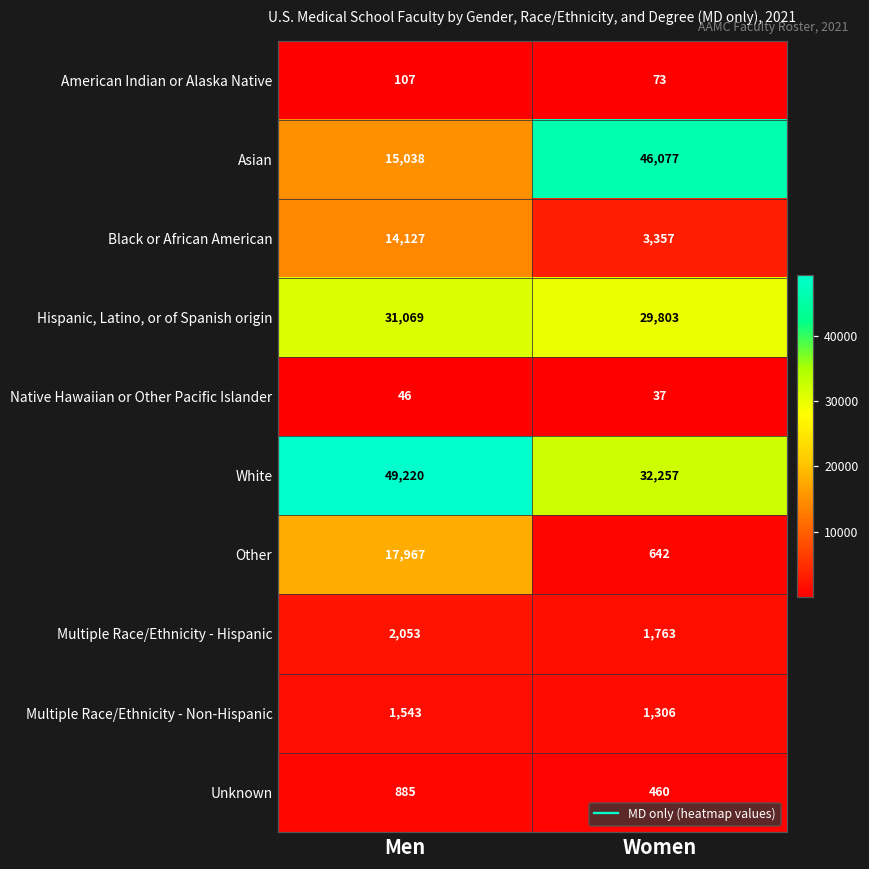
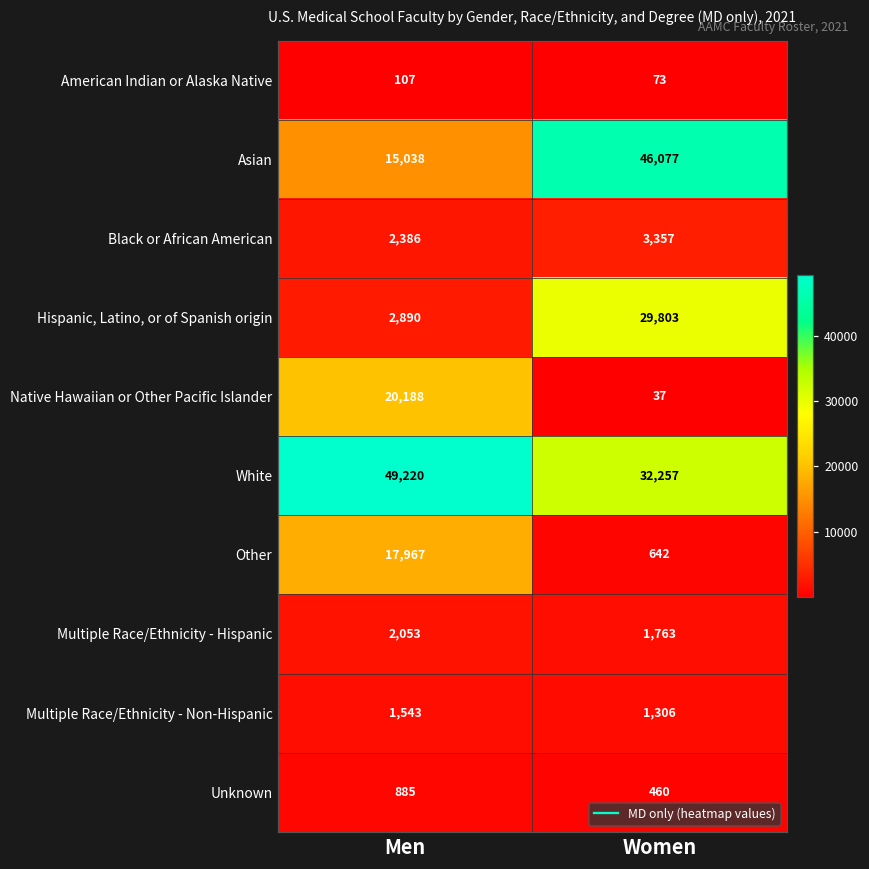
  {
    "American Indian or Alaska Native": {
      "Men": "107",
      "Women": "73"
    },
    "Asian": {
      "Men": "15,038",
      "Women": "46,077"
    },
    "Black or African American": {
-     "Men": "14,127",
+     "Men": "2,386",
      "Women": "3,357"
    },
    "Hispanic, Latino, or of Spanish origin": {
-     "Men": "31,069",
+     "Men": "2,890",
      "Women": "29,803"
    },
    "Native Hawaiian or Other Pacific Islander": {
-     "Men": "46",
+     "Men": "20,188",
      "Women": "37"
    },
    "White": {
      "Men": "49,220",
      "Women": "32,257"
    },
    "Other": {
      "Men": "17,967",
      "Women": "642"
    },
    "Multiple Race/Ethnicity - Hispanic": {
      "Men": "2,053",
      "Women": "1,763"
    },
    "Multiple Race/Ethnicity - Non-Hispanic": {
      "Men": "1,543",
      "Women": "1,306"
    },
    "Unknown": {
      "Men": "885",
      "Women": "460"
    }
  }
